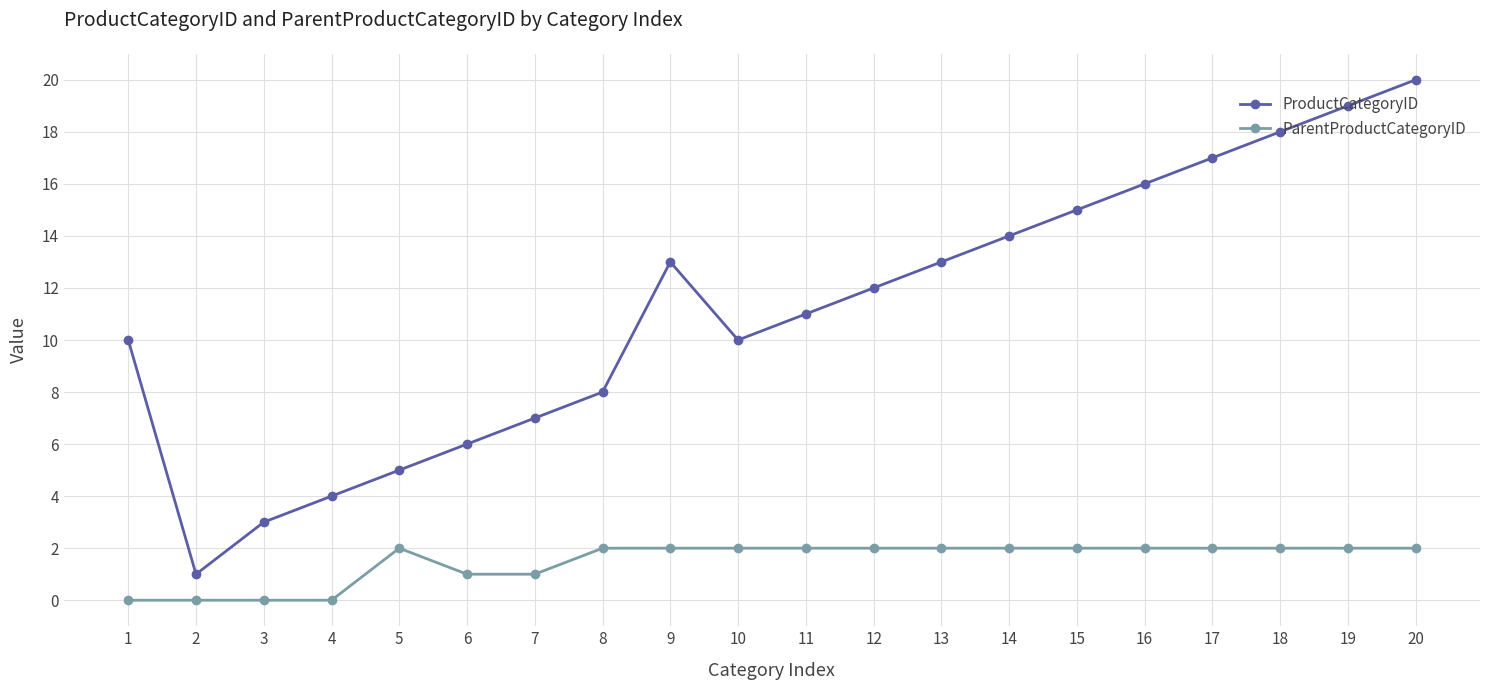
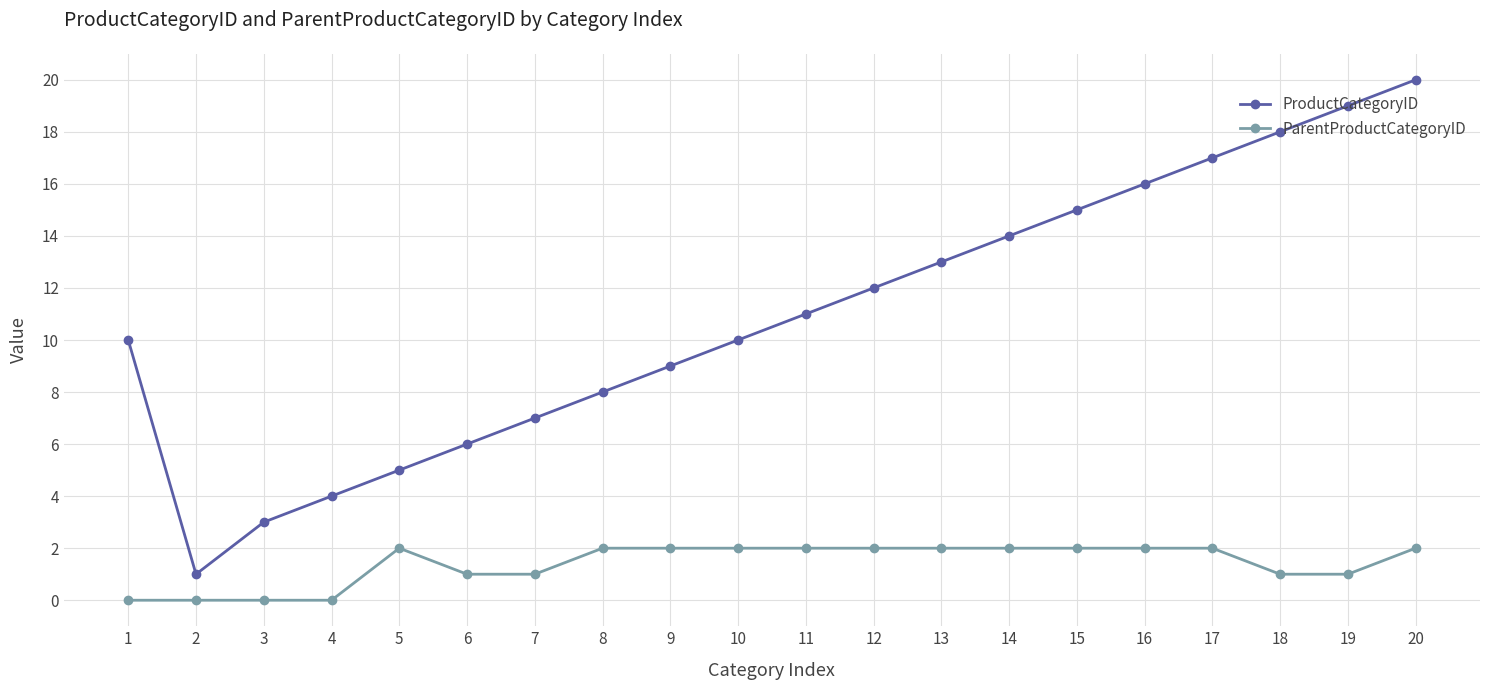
  {
    "ProductCategoryID": {
      "1": 10,
      "2": 1,
      "3": 3,
      "4": 4,
      "5": 5,
      "6": 6,
      "7": 7,
      "8": 8,
-     "9": 13,
+     "9": 9,
      "10": 10,
      "11": 11,
      "12": 12,
      "13": 13,
      "14": 14,
      "15": 15,
      "16": 16,
      "17": 17,
      "18": 18,
      "19": 19,
      "20": 20
    },
    "ParentProductCategoryID": {
      "1": 0,
      "2": 0,
      "3": 0,
      "4": 0,
      "5": 2,
      "6": 1,
      "7": 1,
      "8": 2,
      "9": 2,
      "10": 2,
      "11": 2,
      "12": 2,
      "13": 2,
      "14": 2,
      "15": 2,
      "16": 2,
      "17": 2,
-     "18": 2,
-     "19": 2,
+     "18": 1,
+     "19": 1,
      "20": 2
    }
  }
